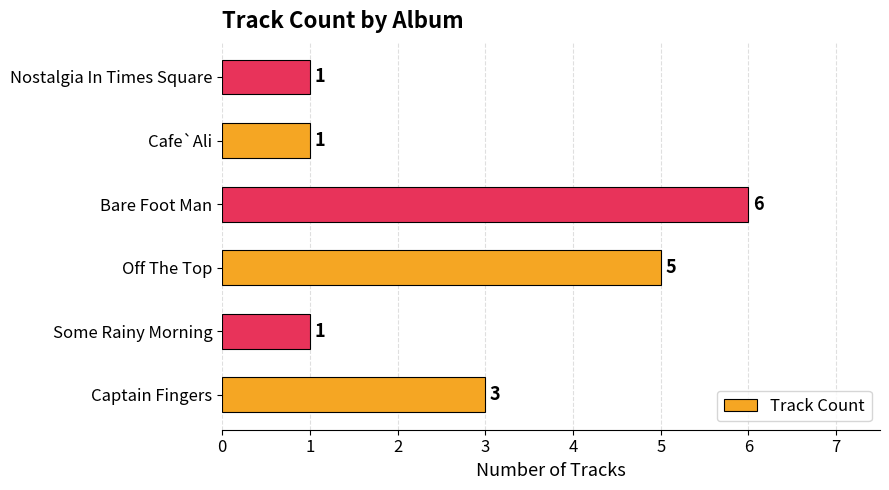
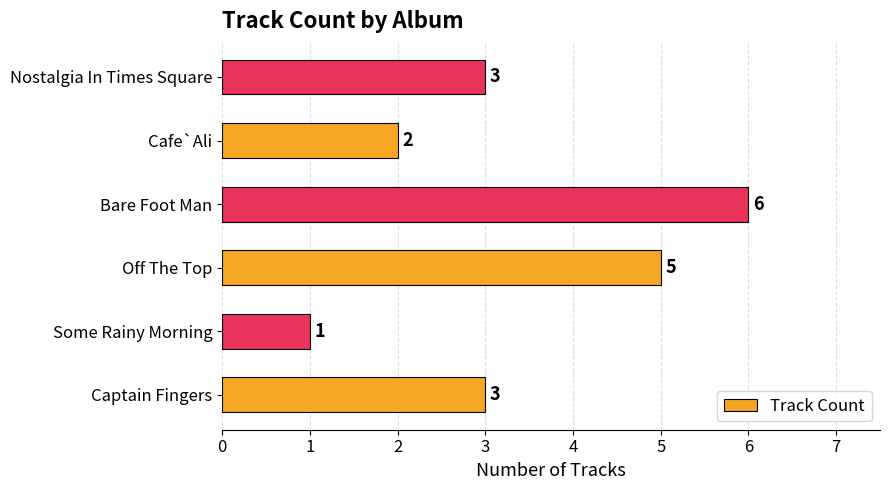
  {
-   "Nostalgia In Times Square": 1,
-   "Cafe`Ali": 1,
+   "Nostalgia In Times Square": 3,
+   "Cafe`Ali": 2,
    "Bare Foot Man": 6,
    "Off The Top": 5,
    "Some Rainy Morning": 1,
    "Captain Fingers": 3
  }
